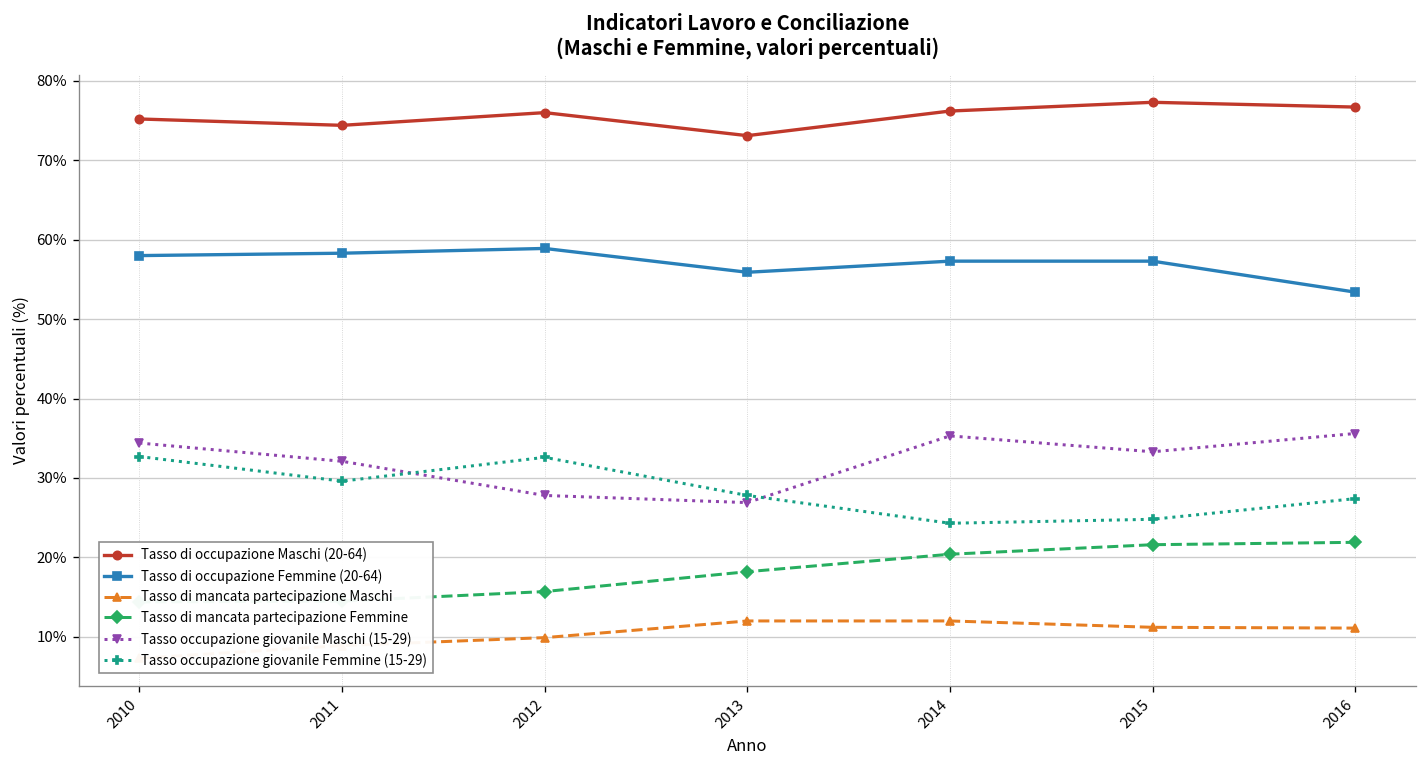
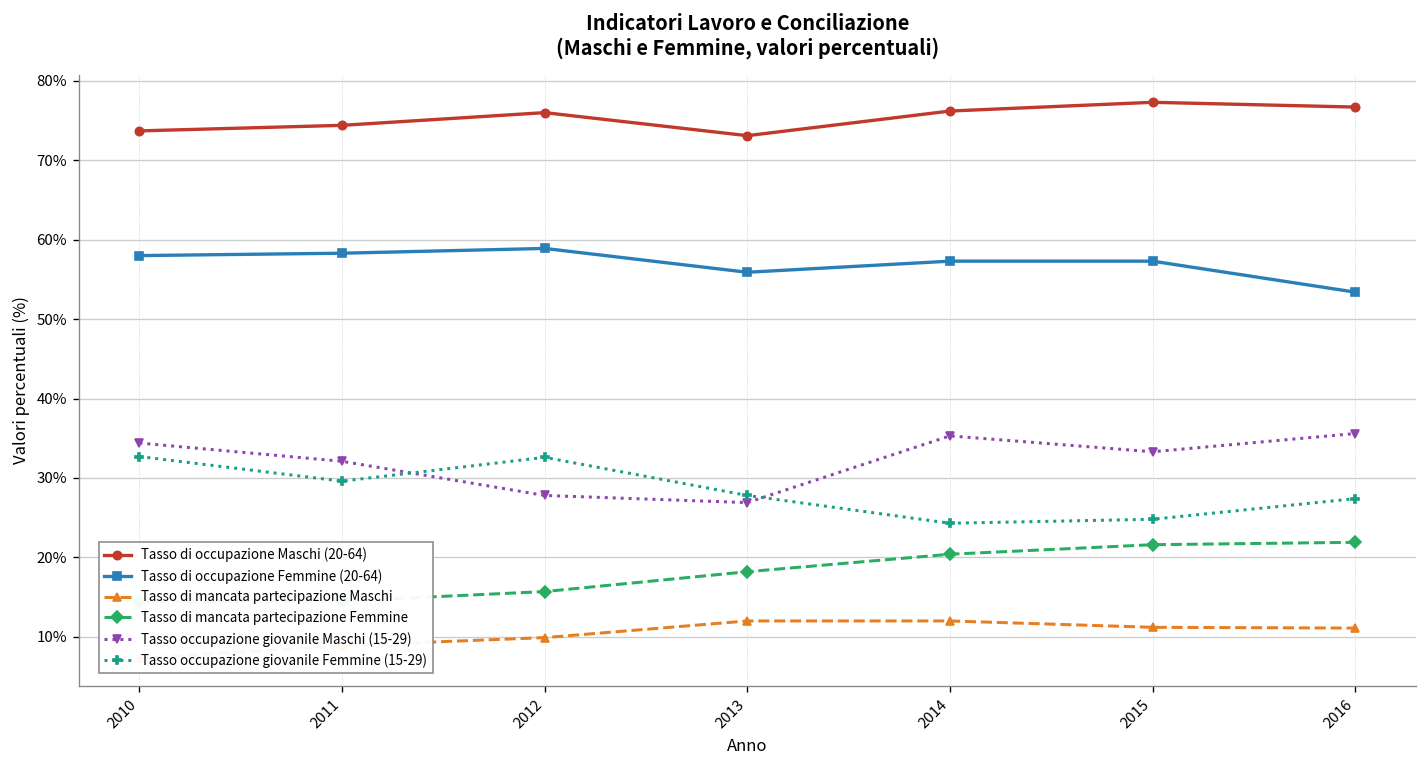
  {
    "Tasso di occupazione Maschi (20-64)": {
-     "2010": "75%",
+     "2010": "74%",
      "2011": "74%",
      "2012": "76%",
      "2013": "73%",
      "2014": "76%",
      "2015": "77%",
      "2016": "77%"
    },
    "Tasso di occupazione Femmine (20-64)": {
      "2010": "58%",
      "2011": "58%",
      "2012": "59%",
      "2013": "56%",
      "2014": "57%",
      "2015": "57%",
      "2016": "53%"
    },
    "Tasso di mancata partecipazione Maschi": {
      "2012": "10%",
      "2013": "12%",
      "2014": "12%",
      "2015": "11%",
      "2016": "11%"
    },
    "Tasso occupazione giovanile Maschi (15-29)": {
      "2010": "34%",
      "2011": "32%",
      "2012": "28%",
      "2013": "27%",
      "2014": "35%",
      "2015": "33%",
      "2016": "36%"
    }
  }
